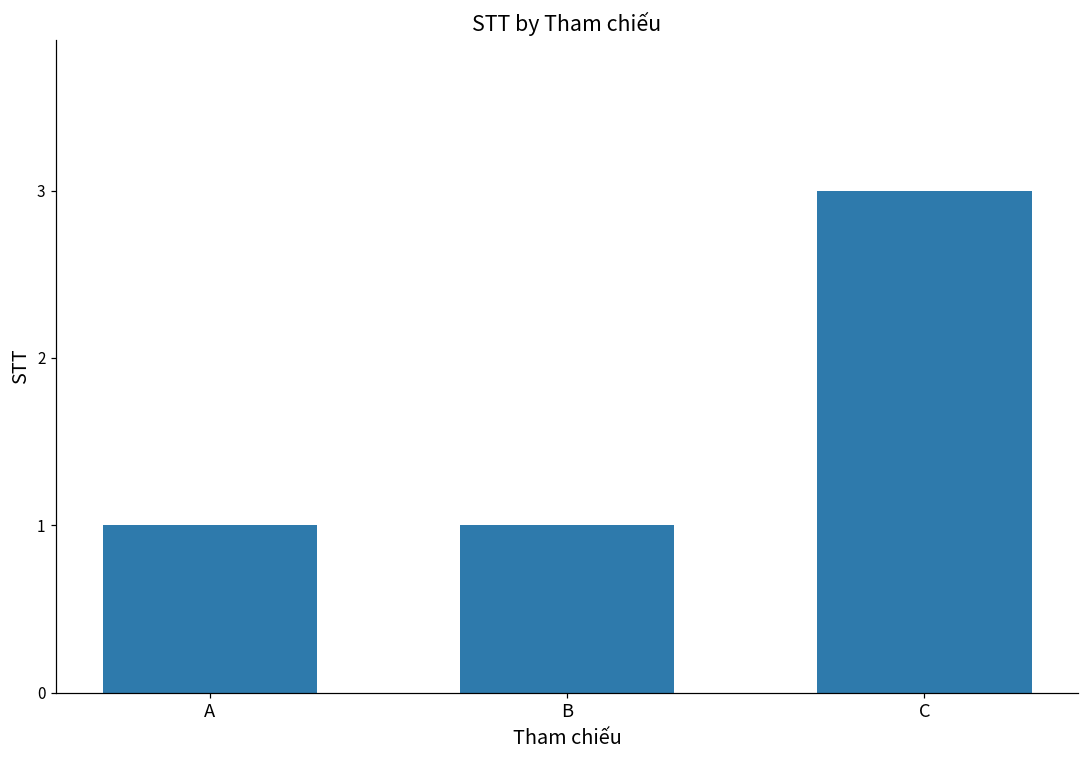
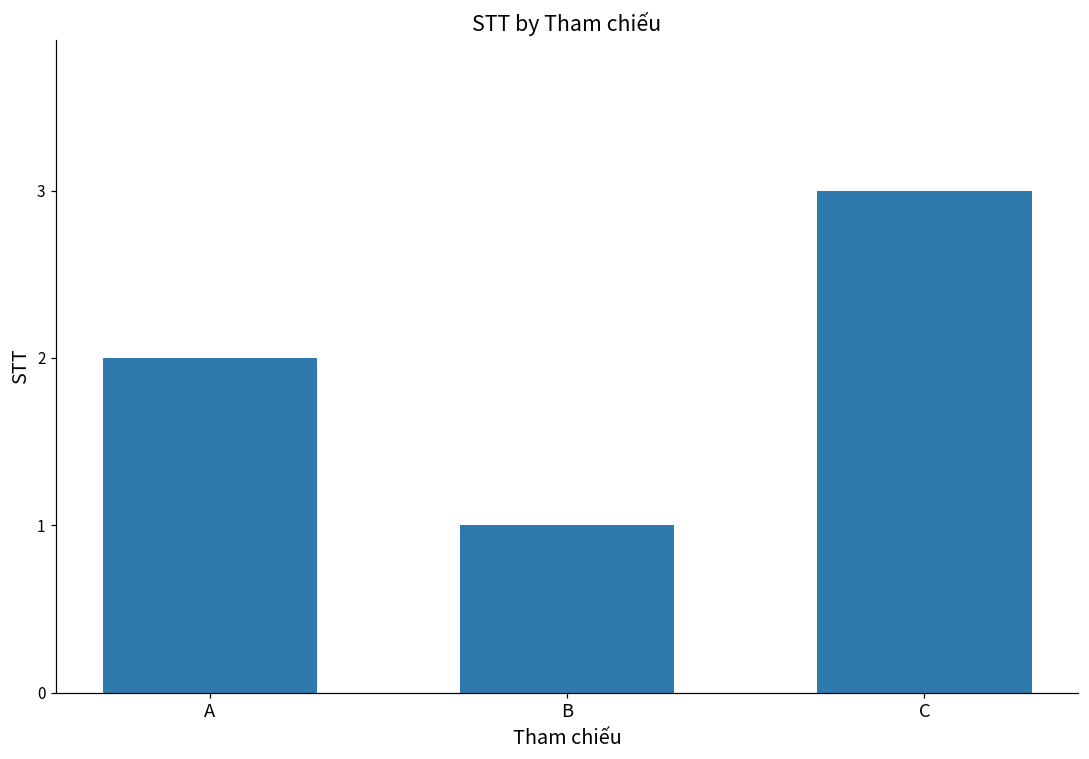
  {
-   "A": 1,
+   "A": 2,
    "B": 1,
    "C": 3
  }
